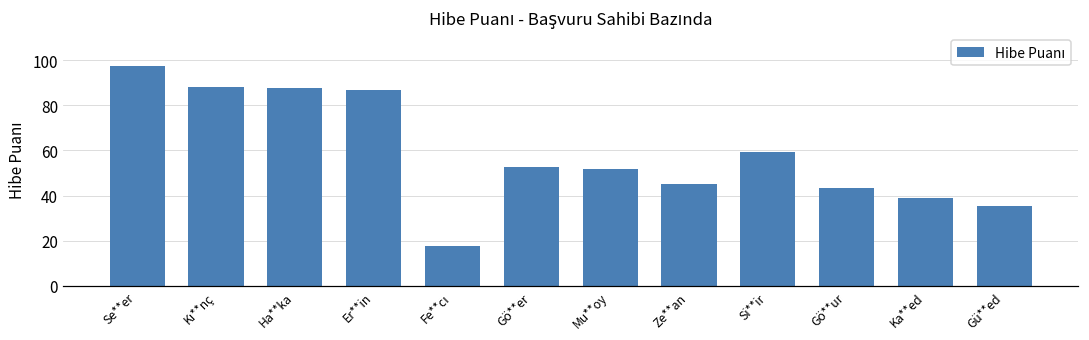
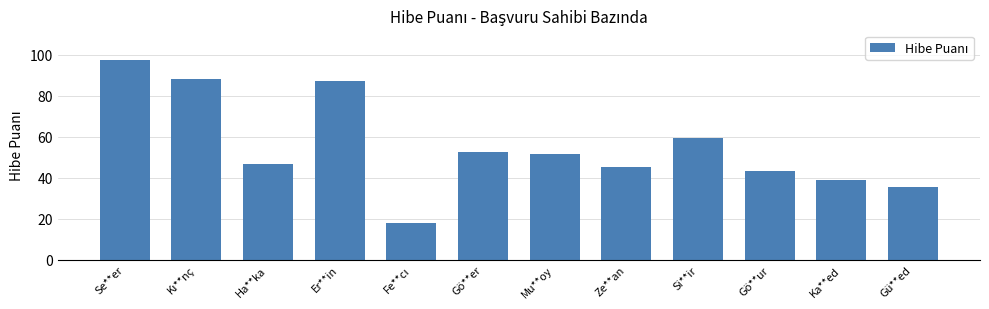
  {
    "Se**er": 97,
    "Kı**nç": 88,
-   "Ha**ka": 88,
+   "Ha**ka": 47,
    "Er**in": 87,
    "Fe**cı": 18,
    "Gö**er": 53,
    "Mu**oy": 52,
    "Ze**an": 45,
    "Si**ir": 59,
    "Gö**ur": 43,
    "Ka**ed": 39,
    "Gü**ed": 36
  }
